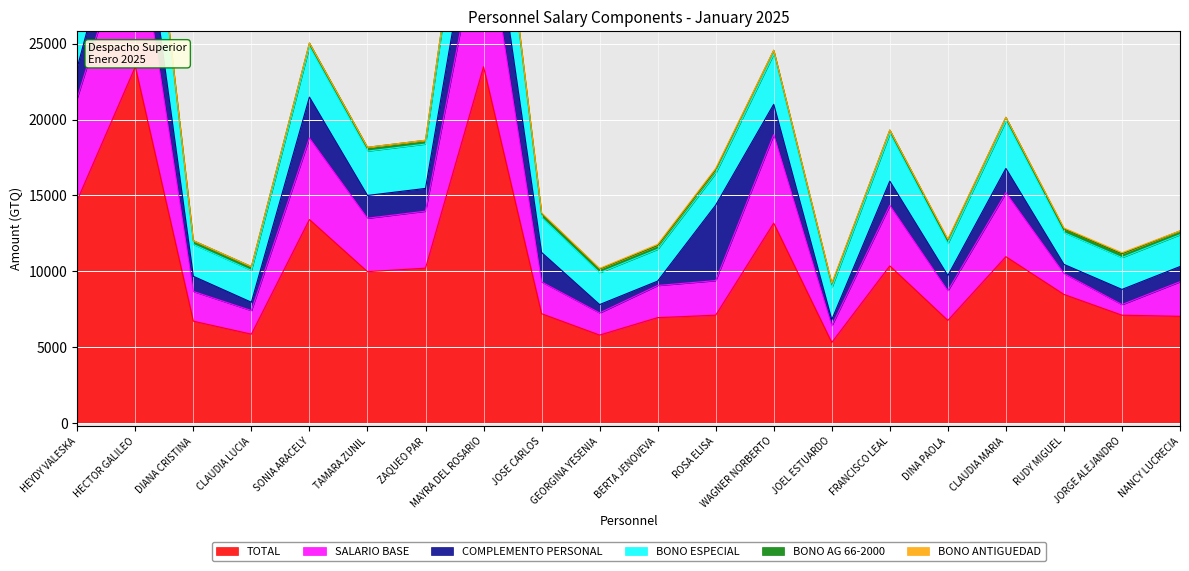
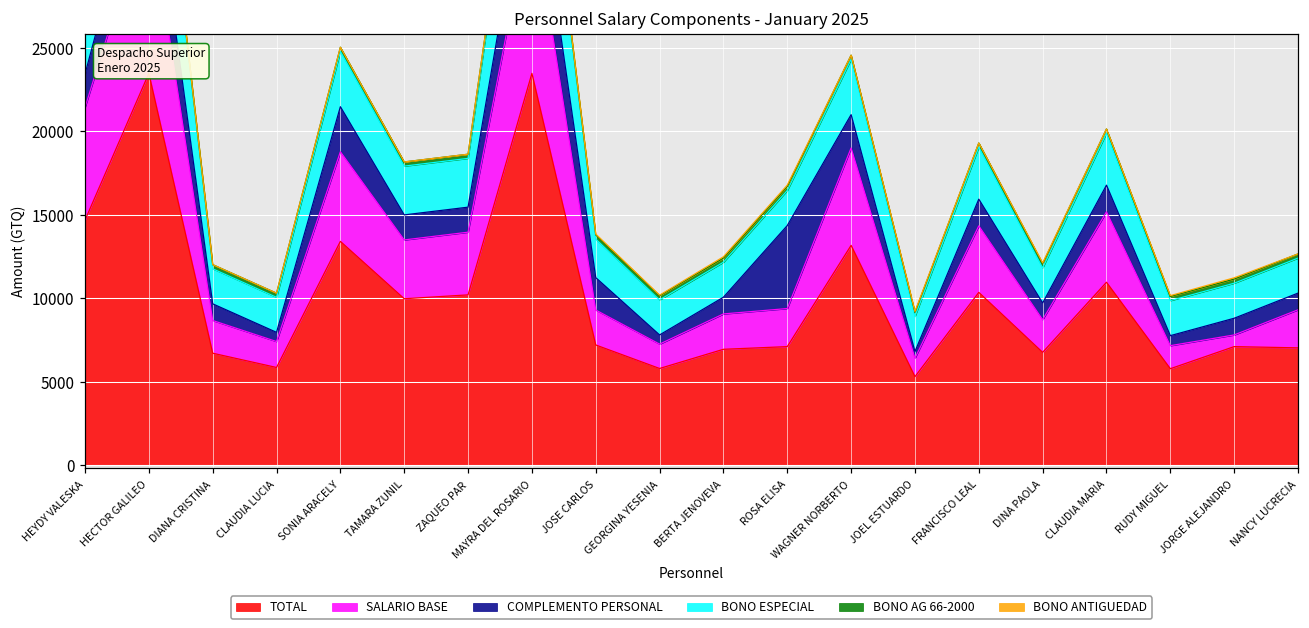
  {
    "TOTAL": {
      "HEYDY VALESKA": 14700,
      "DIANA CRISTINA": 6700,
      "CLAUDIA LUCIA": 5900,
      "SONIA ARACELY": 13400,
      "TAMARA ZUNIL": 10000,
      "ZAQUEO PAR": 10200,
      "MAYRA DEL ROSARIO": 23500,
      "JOSE CARLOS": 7200,
      "GEORGINA YESENIA": 5800,
      "BERTA JENOVEVA": 6900,
      "ROSA ELISA": 7100,
      "WAGNER NORBERTO": 13200,
      "JOEL ESTUARDO": 5300,
      "FRANCISCO LEAL": 10400,
      "DINA PAOLA": 6800,
      "CLAUDIA MARIA": 11000,
-     "RUDY MIGUEL": 8500,
+     "RUDY MIGUEL": 5800,
      "JORGE ALEJANDRO": 7100,
      "NANCY LUCRECIA": 7000
    },
    "SALARIO BASE": {
      "HEYDY VALESKA": 6800,
      "DIANA CRISTINA": 2000,
      "CLAUDIA LUCIA": 1600,
      "SONIA ARACELY": 5400,
      "TAMARA ZUNIL": 3500,
      "ZAQUEO PAR": 3800,
      "JOSE CARLOS": 2100,
      "GEORGINA YESENIA": 1500,
      "BERTA JENOVEVA": 2100,
      "ROSA ELISA": 2300,
      "WAGNER NORBERTO": 5800,
      "JOEL ESTUARDO": 1100,
      "FRANCISCO LEAL": 4000,
      "DINA PAOLA": 2000,
      "CLAUDIA MARIA": 4200,
      "RUDY MIGUEL": 1400,
      "JORGE ALEJANDRO": 700,
      "NANCY LUCRECIA": 2300
    },
    "COMPLEMENTO PERSONAL": {
      "HEYDY VALESKA": 2000,
      "DIANA CRISTINA": 1000,
      "CLAUDIA LUCIA": 600,
      "SONIA ARACELY": 2700,
      "TAMARA ZUNIL": 1500,
      "ZAQUEO PAR": 1500,
      "JOSE CARLOS": 1900,
      "GEORGINA YESENIA": 600,
-     "BERTA JENOVEVA": 300,
+     "BERTA JENOVEVA": 1000,
      "ROSA ELISA": 5000,
      "WAGNER NORBERTO": 2000,
      "JOEL ESTUARDO": 400,
      "FRANCISCO LEAL": 1600,
      "DINA PAOLA": 1000,
      "CLAUDIA MARIA": 1600,
      "RUDY MIGUEL": 600,
      "JORGE ALEJANDRO": 1000,
      "NANCY LUCRECIA": 1000
    },
    "BONO ESPECIAL": {
      "DIANA CRISTINA": 2100,
      "CLAUDIA LUCIA": 2100,
      "SONIA ARACELY": 3300,
      "TAMARA ZUNIL": 2900,
      "ZAQUEO PAR": 2900,
      "JOSE CARLOS": 2300,
      "GEORGINA YESENIA": 2100,
      "BERTA JENOVEVA": 2100,
      "ROSA ELISA": 2100,
      "WAGNER NORBERTO": 3300,
      "JOEL ESTUARDO": 2100,
      "FRANCISCO LEAL": 3100,
      "DINA PAOLA": 2100,
      "CLAUDIA MARIA": 3100,
      "RUDY MIGUEL": 2100,
      "JORGE ALEJANDRO": 2100,
      "NANCY LUCRECIA": 2100
    }
  }
